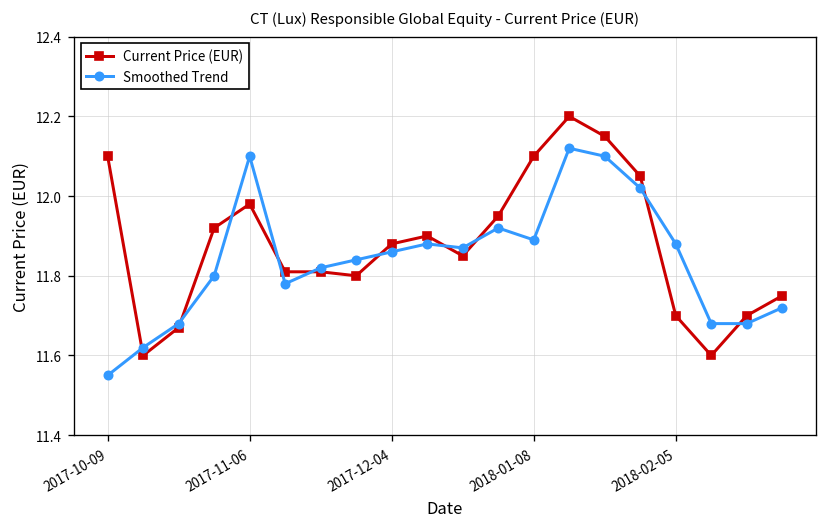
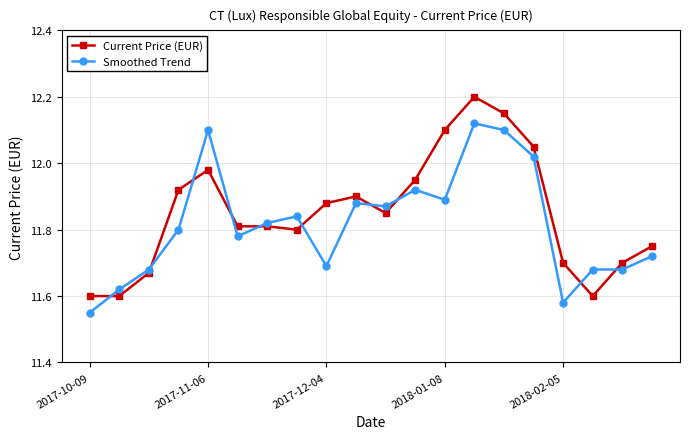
  {
    "Current Price (EUR)": {
-     "2017-10-09": 12.1,
+     "2017-10-09": 11.6,
      "2017-11-06": 11.98,
      "2017-12-04": 11.88,
      "2018-01-08": 12.1,
      "2018-02-05": 11.7
    },
    "Smoothed Trend": {
      "2017-10-09": 11.55,
      "2017-11-06": 12.10,
-     "2017-12-04": 11.86,
+     "2017-12-04": 11.69,
      "2018-01-08": 11.89,
-     "2018-02-05": 11.88
+     "2018-02-05": 11.58
    }
  }
